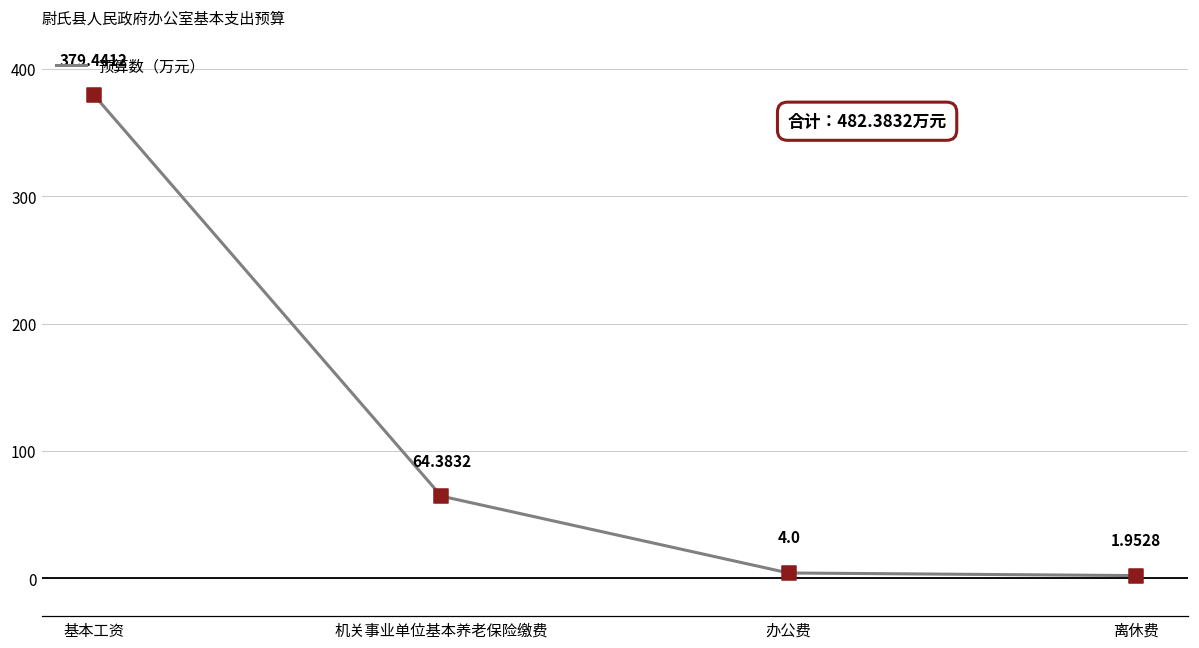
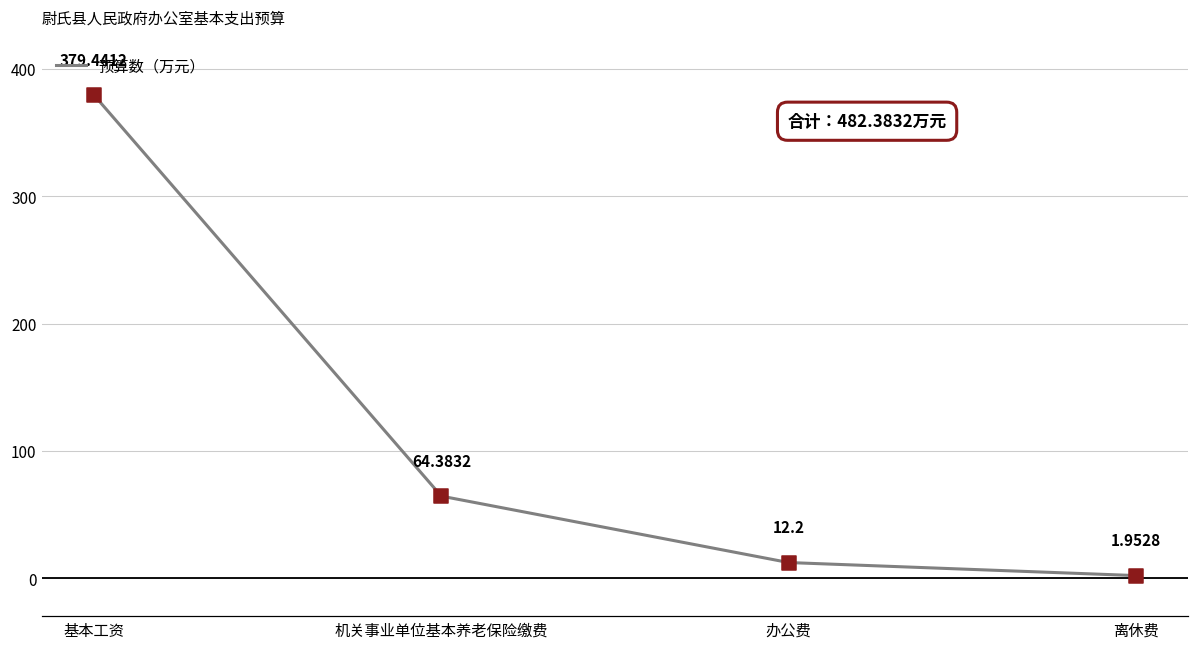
  {
    "机关事业单位基本养老保险缴费": 64.3832,
-   "办公费": 4.0
+   "办公费": 12.2
  }
